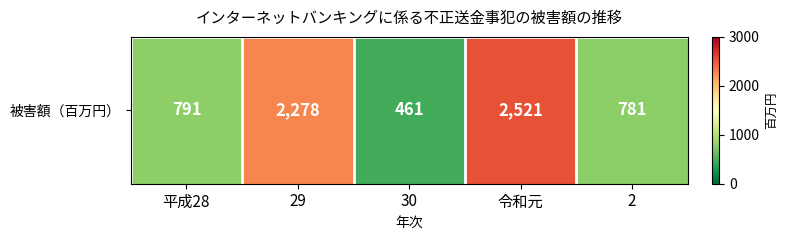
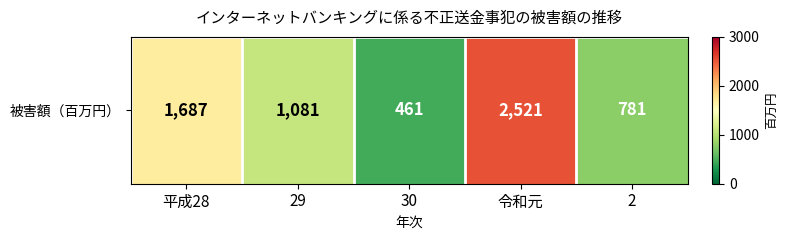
  {
    "被害額（百万円）": {
-     "平成28": "791",
-     "29": "2,278",
+     "平成28": "1,687",
+     "29": "1,081",
      "30": "461",
      "令和元": "2,521",
      "2": "781"
    }
  }
